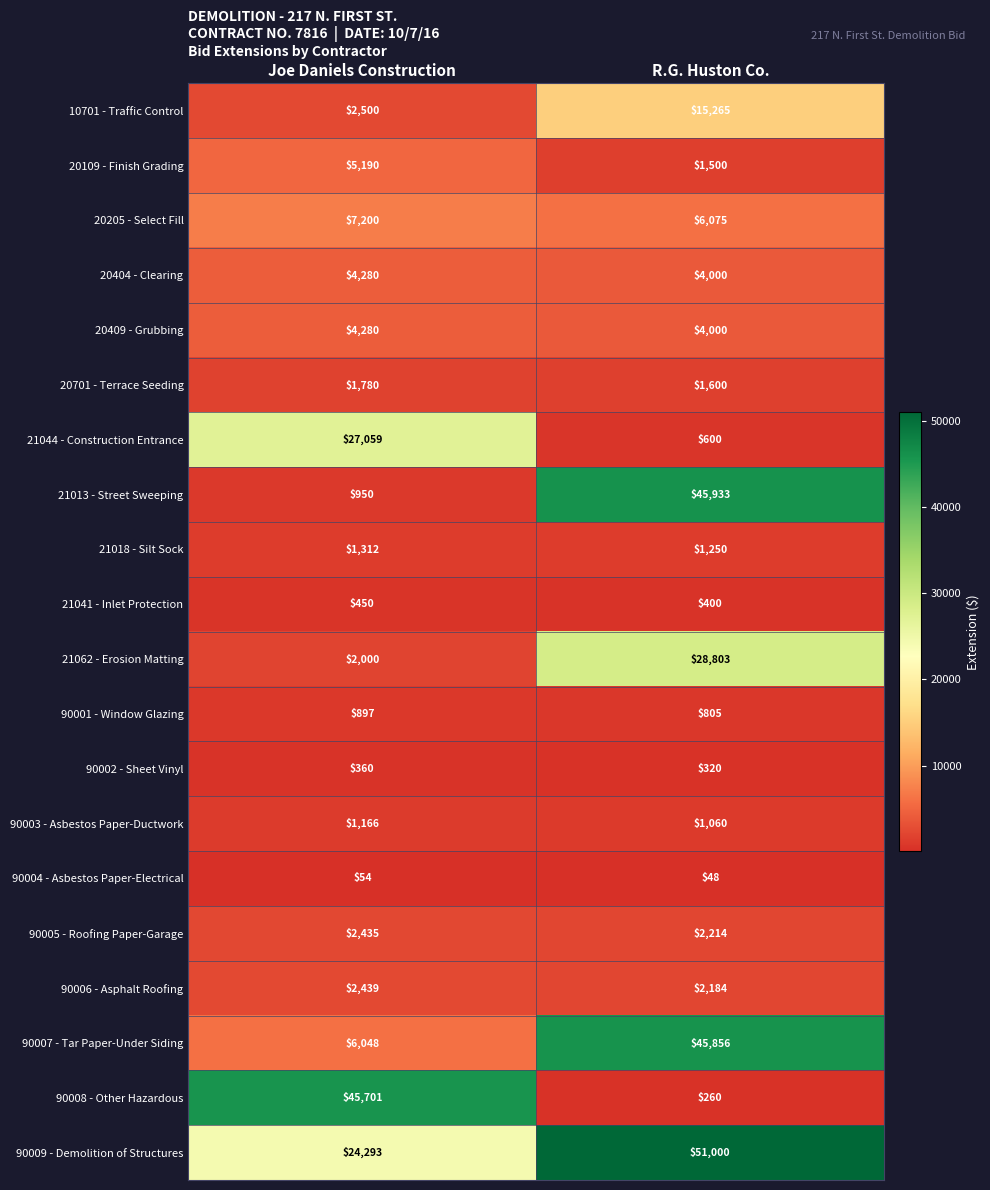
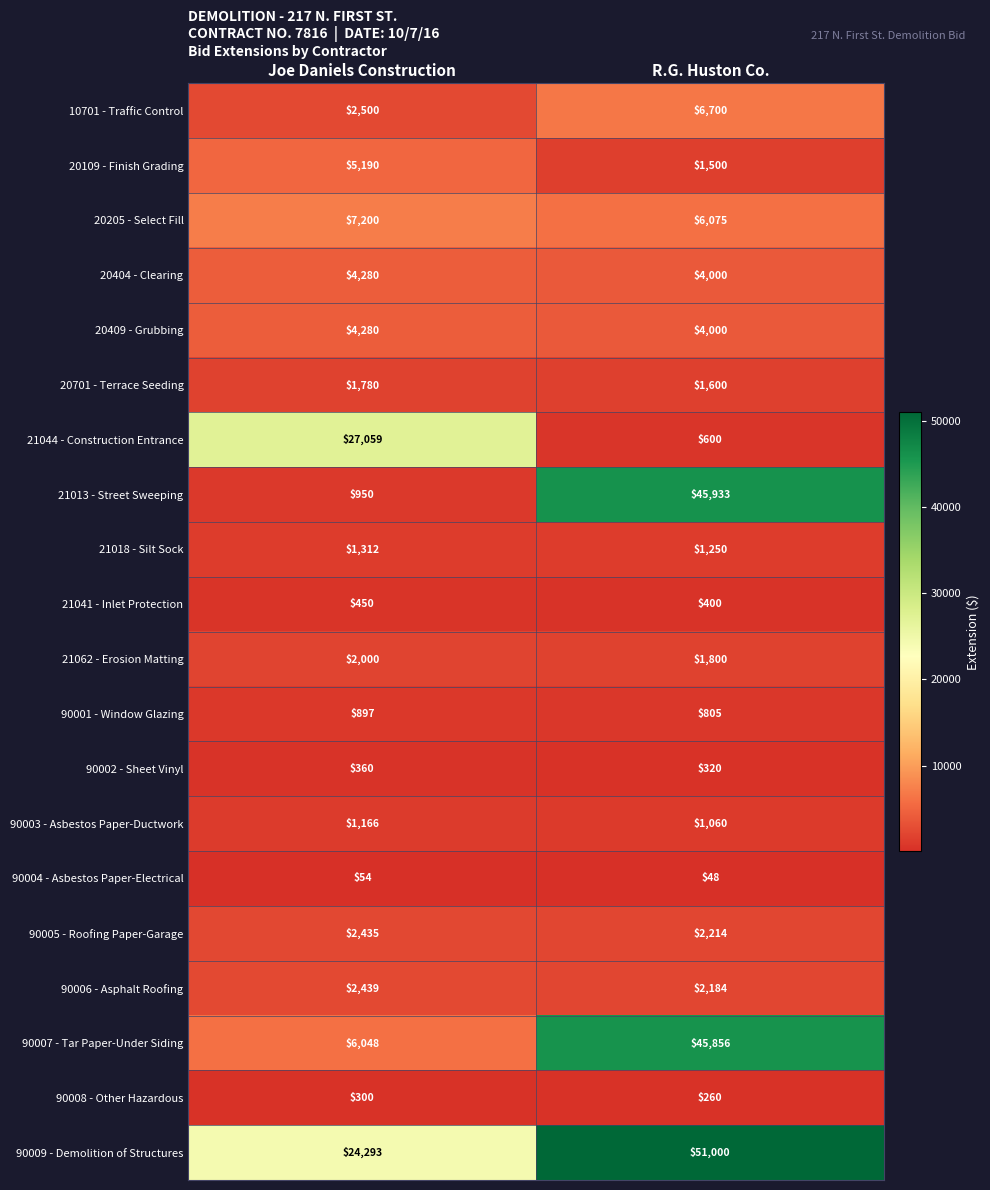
  {
    "10701 - Traffic Control": {
      "Joe Daniels Construction": "$2,500",
-     "R.G. Huston Co.": "$15,265"
+     "R.G. Huston Co.": "$6,700"
    },
    "20109 - Finish Grading": {
      "Joe Daniels Construction": "$5,190",
      "R.G. Huston Co.": "$1,500"
    },
    "20205 - Select Fill": {
      "Joe Daniels Construction": "$7,200",
      "R.G. Huston Co.": "$6,075"
    },
    "20404 - Clearing": {
      "Joe Daniels Construction": "$4,280",
      "R.G. Huston Co.": "$4,000"
    },
    "20409 - Grubbing": {
      "Joe Daniels Construction": "$4,280",
      "R.G. Huston Co.": "$4,000"
    },
    "20701 - Terrace Seeding": {
      "Joe Daniels Construction": "$1,780",
      "R.G. Huston Co.": "$1,600"
    },
    "21044 - Construction Entrance": {
      "Joe Daniels Construction": "$27,059",
      "R.G. Huston Co.": "$600"
    },
    "21013 - Street Sweeping": {
      "Joe Daniels Construction": "$950",
      "R.G. Huston Co.": "$45,933"
    },
    "21018 - Silt Sock": {
      "Joe Daniels Construction": "$1,312",
      "R.G. Huston Co.": "$1,250"
    },
    "21041 - Inlet Protection": {
      "Joe Daniels Construction": "$450",
      "R.G. Huston Co.": "$400"
    },
    "21062 - Erosion Matting": {
      "Joe Daniels Construction": "$2,000",
-     "R.G. Huston Co.": "$28,803"
+     "R.G. Huston Co.": "$1,800"
    },
    "90001 - Window Glazing": {
      "Joe Daniels Construction": "$897",
      "R.G. Huston Co.": "$805"
    },
    "90002 - Sheet Vinyl": {
      "Joe Daniels Construction": "$360",
      "R.G. Huston Co.": "$320"
    },
    "90003 - Asbestos Paper-Ductwork": {
      "Joe Daniels Construction": "$1,166",
      "R.G. Huston Co.": "$1,060"
    },
    "90004 - Asbestos Paper-Electrical": {
      "Joe Daniels Construction": "$54",
      "R.G. Huston Co.": "$48"
    },
    "90005 - Roofing Paper-Garage": {
      "Joe Daniels Construction": "$2,435",
      "R.G. Huston Co.": "$2,214"
    },
    "90006 - Asphalt Roofing": {
      "Joe Daniels Construction": "$2,439",
      "R.G. Huston Co.": "$2,184"
    },
    "90007 - Tar Paper-Under Siding": {
      "Joe Daniels Construction": "$6,048",
      "R.G. Huston Co.": "$45,856"
    },
    "90008 - Other Hazardous": {
-     "Joe Daniels Construction": "$45,701",
+     "Joe Daniels Construction": "$300",
      "R.G. Huston Co.": "$260"
    },
    "90009 - Demolition of Structures": {
      "Joe Daniels Construction": "$24,293",
      "R.G. Huston Co.": "$51,000"
    }
  }
